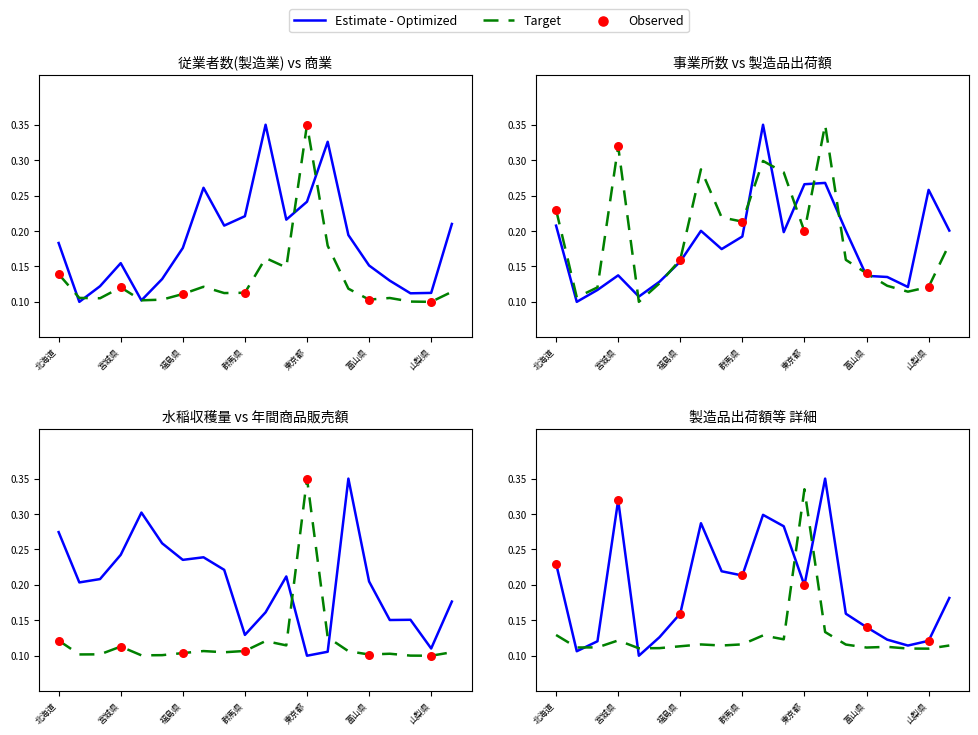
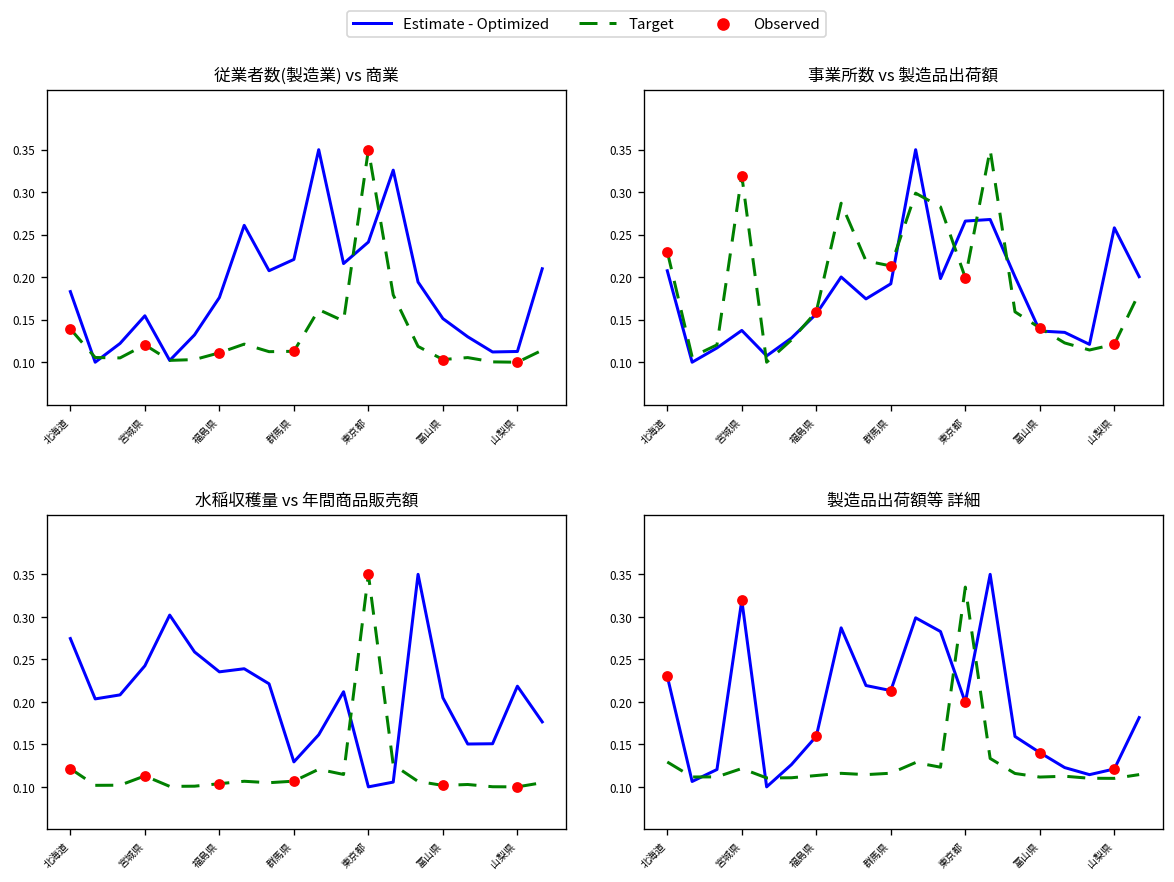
  {
    "従業者数(製造業) vs 商業": {
      "Estimate - Optimized": {
        "北海道": 0.18,
        "宮城県": 0.15,
        "福島県": 0.18,
        "群馬県": 0.22,
        "東京都": 0.24,
        "富山県": 0.15,
        "山梨県": 0.11
      }
    },
    "事業所数 vs 製造品出荷額": {
      "Estimate - Optimized": {
        "北海道": 0.21,
        "宮城県": 0.14,
        "群馬県": 0.19,
        "東京都": 0.27,
        "山梨県": 0.26
      }
    },
    "水稲収穫量 vs 年間商品販売額": {
      "Estimate - Optimized": {
        "北海道": 0.27,
        "宮城県": 0.24,
        "福島県": 0.24,
        "群馬県": 0.13,
        "東京都": 0.10,
        "富山県": 0.20,
-       "山梨県": 0.11
+       "山梨県": 0.22
      }
    },
    "製造品出荷額等 詳細": {
      "Target": {
        "北海道": 0.13,
        "宮城県": 0.12,
        "福島県": 0.11,
        "群馬県": 0.12,
        "東京都": 0.34,
        "富山県": 0.11,
        "山梨県": 0.11
      }
    }
  }
